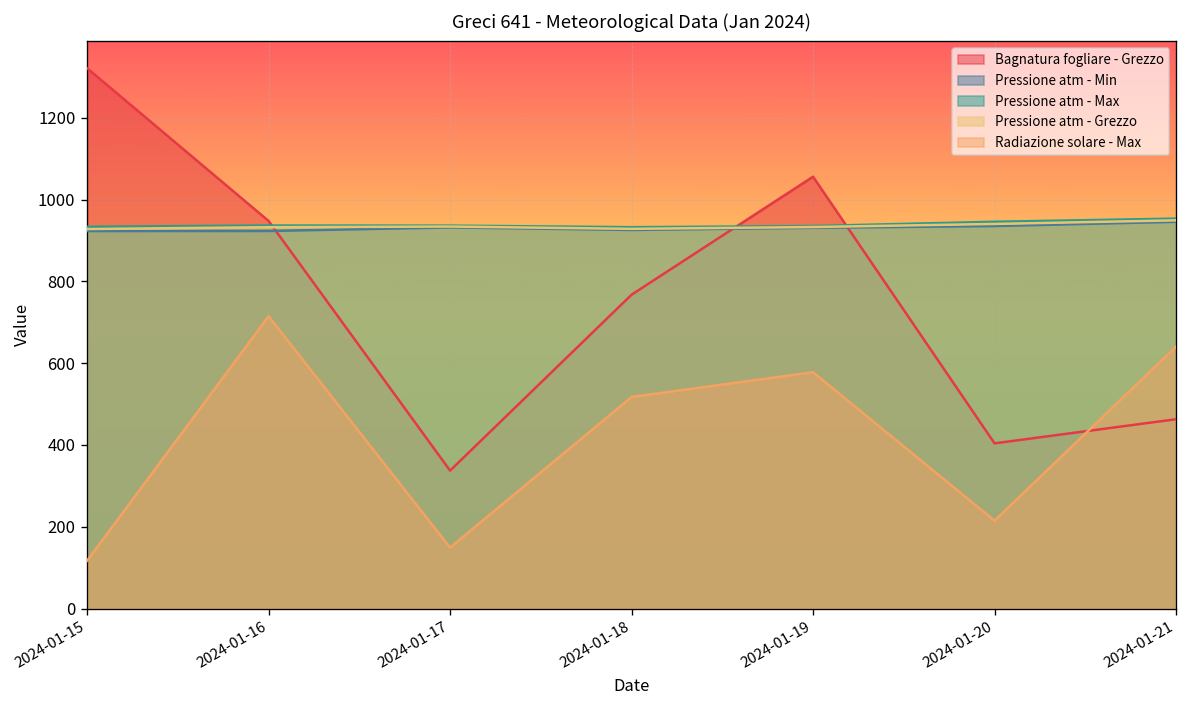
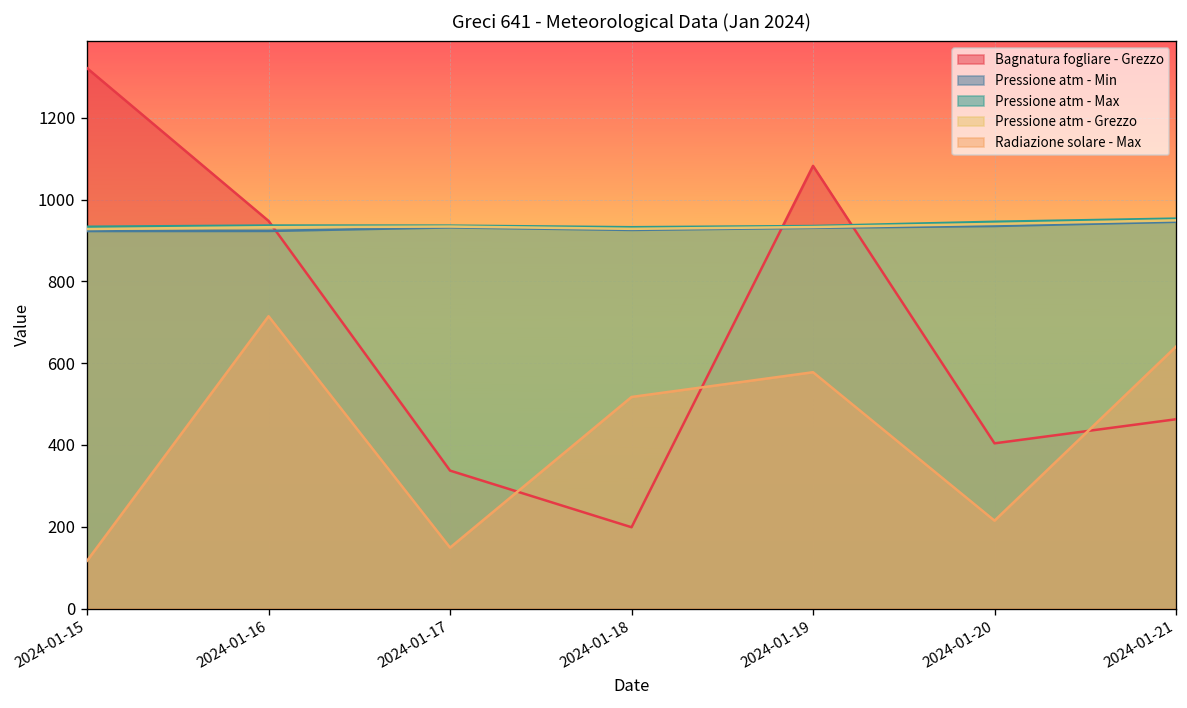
  {
    "Bagnatura fogliare - Grezzo": {
      "2024-01-15": 1320,
      "2024-01-16": 950,
      "2024-01-17": 340,
-     "2024-01-18": 770,
-     "2024-01-19": 1060,
+     "2024-01-18": 200,
+     "2024-01-19": 1080,
      "2024-01-20": 400,
      "2024-01-21": 460
    }
  }
